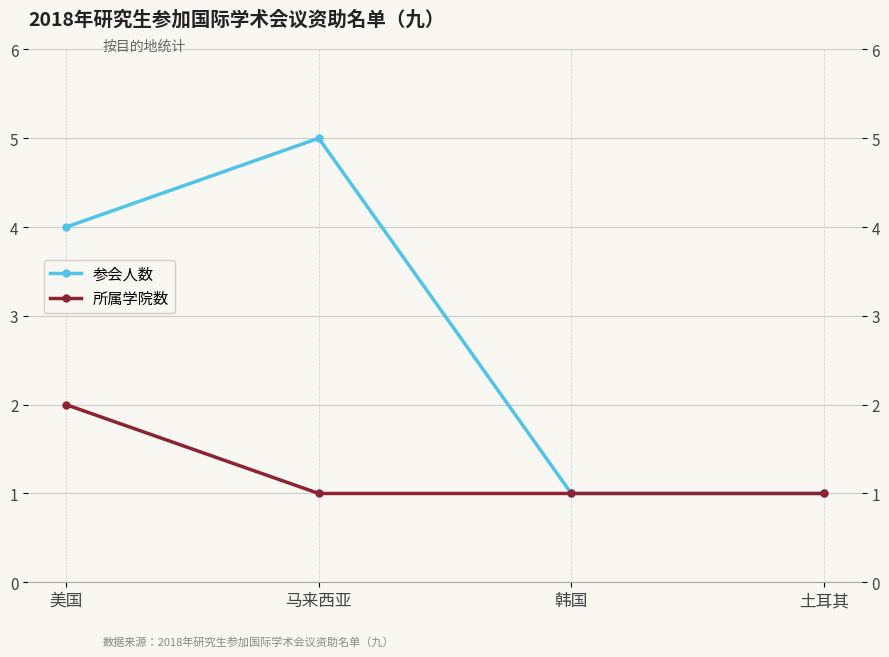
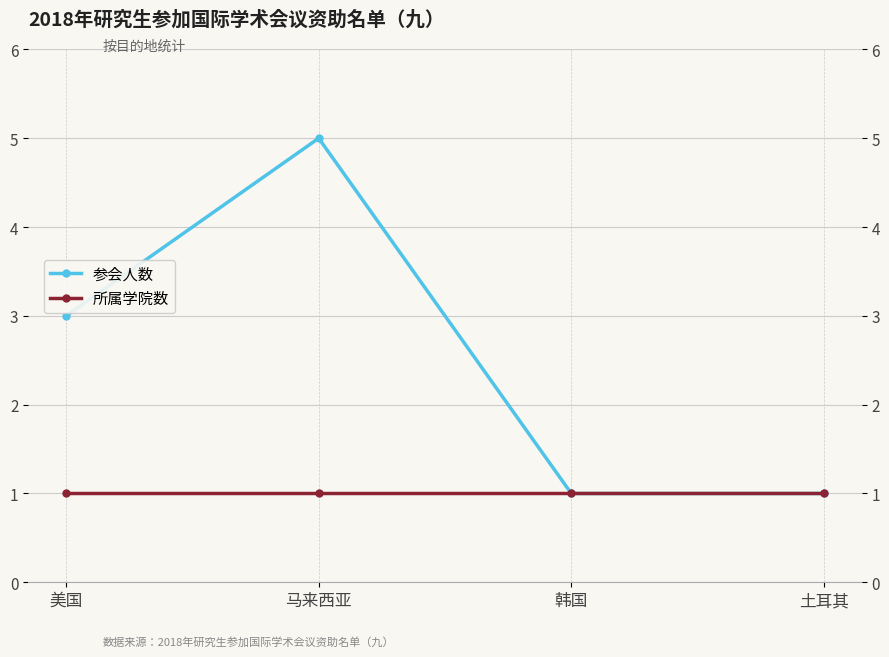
  {
    "参会人数": {
-     "美国": 4,
+     "美国": 3,
      "马来西亚": 5
    },
    "所属学院数": {
-     "美国": 2,
+     "美国": 1,
      "马来西亚": 1
    }
  }
